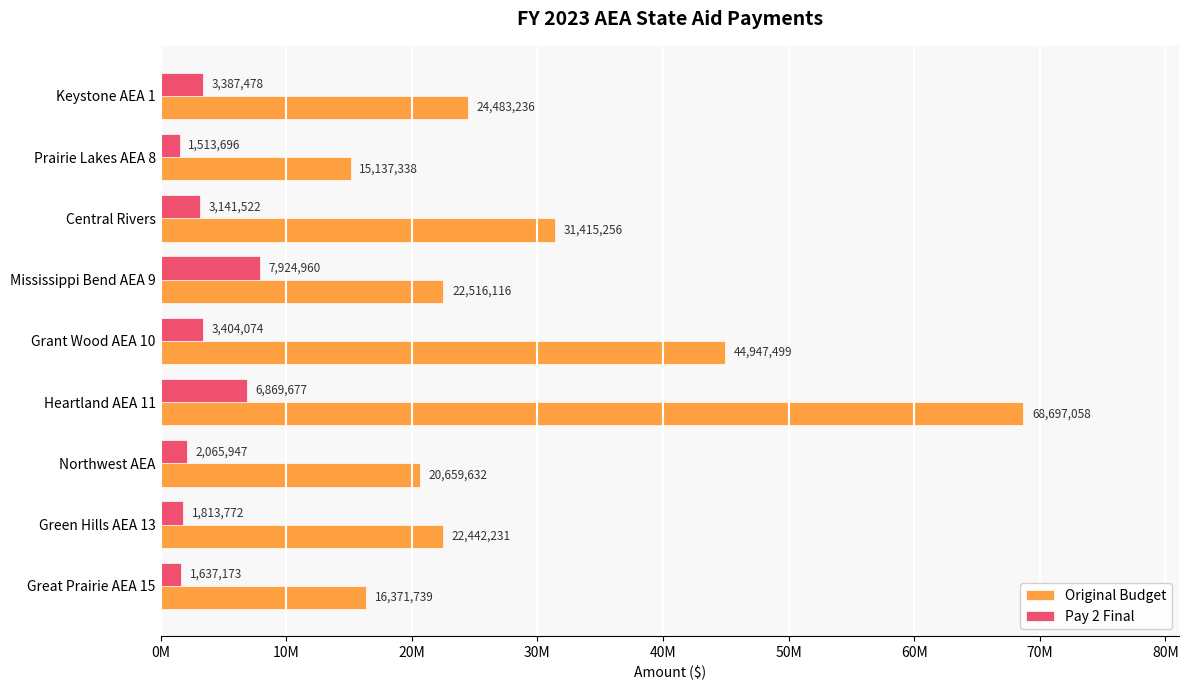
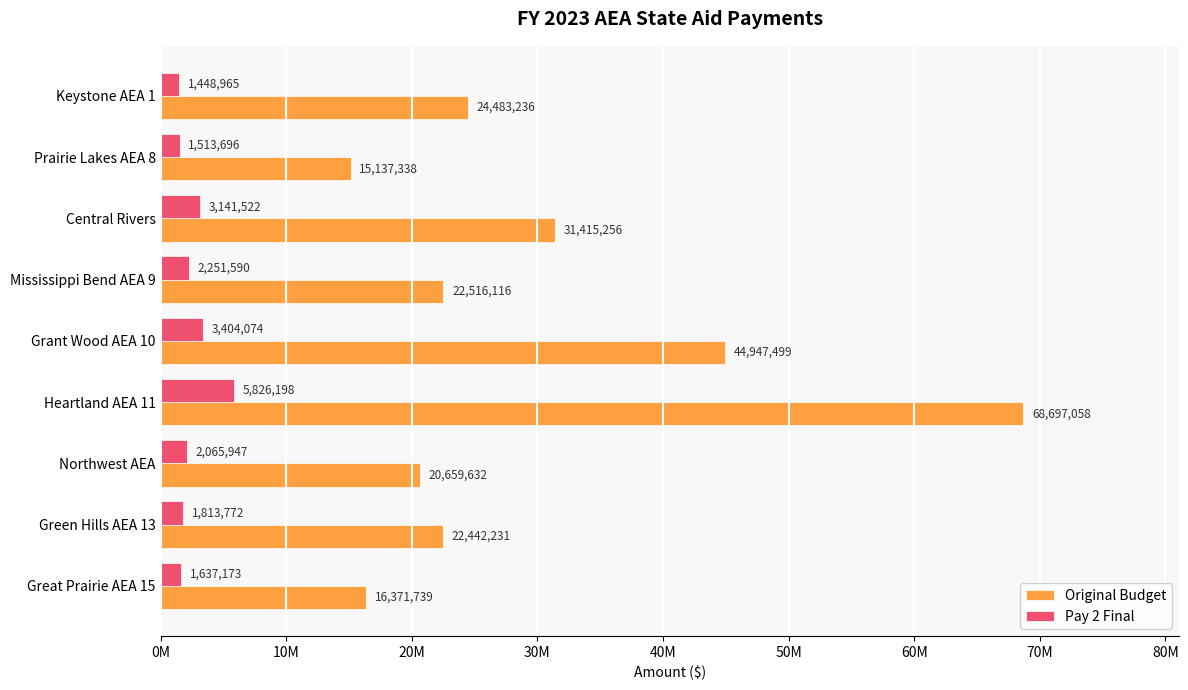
  {
    "Original Budget": {
      "Keystone AEA 1": "24,483,236",
      "Prairie Lakes AEA 8": "15,137,338",
      "Central Rivers": "31,415,256",
      "Mississippi Bend AEA 9": "22,516,116",
      "Grant Wood AEA 10": "44,947,499",
      "Heartland AEA 11": "68,697,058",
      "Northwest AEA": "20,659,632",
      "Green Hills AEA 13": "22,442,231",
      "Great Prairie AEA 15": "16,371,739"
    },
    "Pay 2 Final": {
-     "Keystone AEA 1": "3,387,478",
+     "Keystone AEA 1": "1,448,965",
      "Prairie Lakes AEA 8": "1,513,696",
      "Central Rivers": "3,141,522",
-     "Mississippi Bend AEA 9": "7,924,960",
+     "Mississippi Bend AEA 9": "2,251,590",
      "Grant Wood AEA 10": "3,404,074",
-     "Heartland AEA 11": "6,869,677",
+     "Heartland AEA 11": "5,826,198",
      "Northwest AEA": "2,065,947",
      "Green Hills AEA 13": "1,813,772",
      "Great Prairie AEA 15": "1,637,173"
    }
  }
